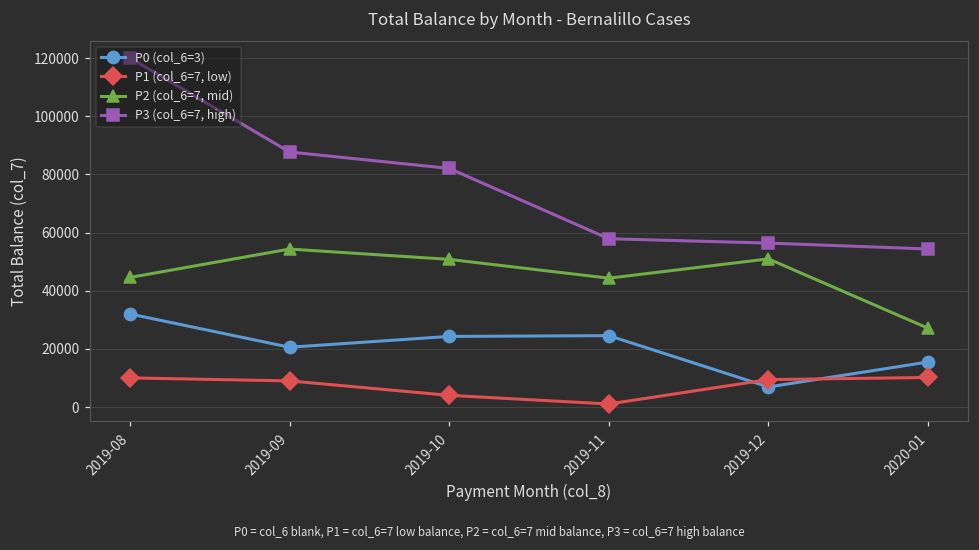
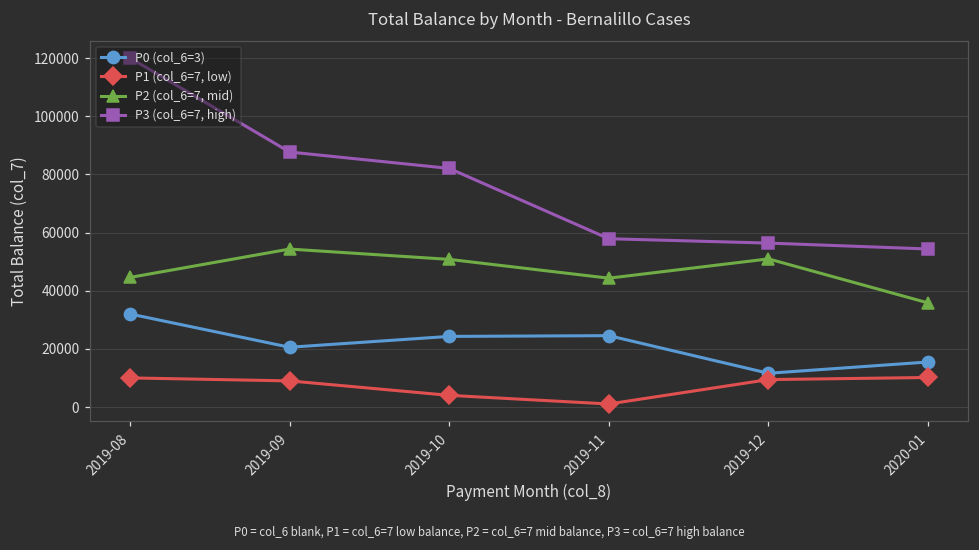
  {
    "P0 (col_6=3)": {
      "2019-08": 32000,
      "2019-09": 21000,
      "2019-10": 24000,
      "2019-11": 25000,
-     "2019-12": 7000,
+     "2019-12": 12000,
      "2020-01": 15000
    },
    "P1 (col_6=7, low)": {
      "2019-08": 10000,
      "2019-09": 9000,
      "2019-10": 4000,
      "2019-11": 1000,
      "2019-12": 9000,
      "2020-01": 10000
    },
    "P2 (col_6=7, mid)": {
      "2019-08": 45000,
      "2019-09": 54000,
      "2019-10": 51000,
      "2019-11": 44000,
      "2019-12": 51000,
-     "2020-01": 27000
+     "2020-01": 36000
    },
    "P3 (col_6=7, high)": {
      "2019-09": 88000,
      "2019-10": 82000,
      "2019-11": 58000,
      "2019-12": 56000,
      "2020-01": 54000
    }
  }
